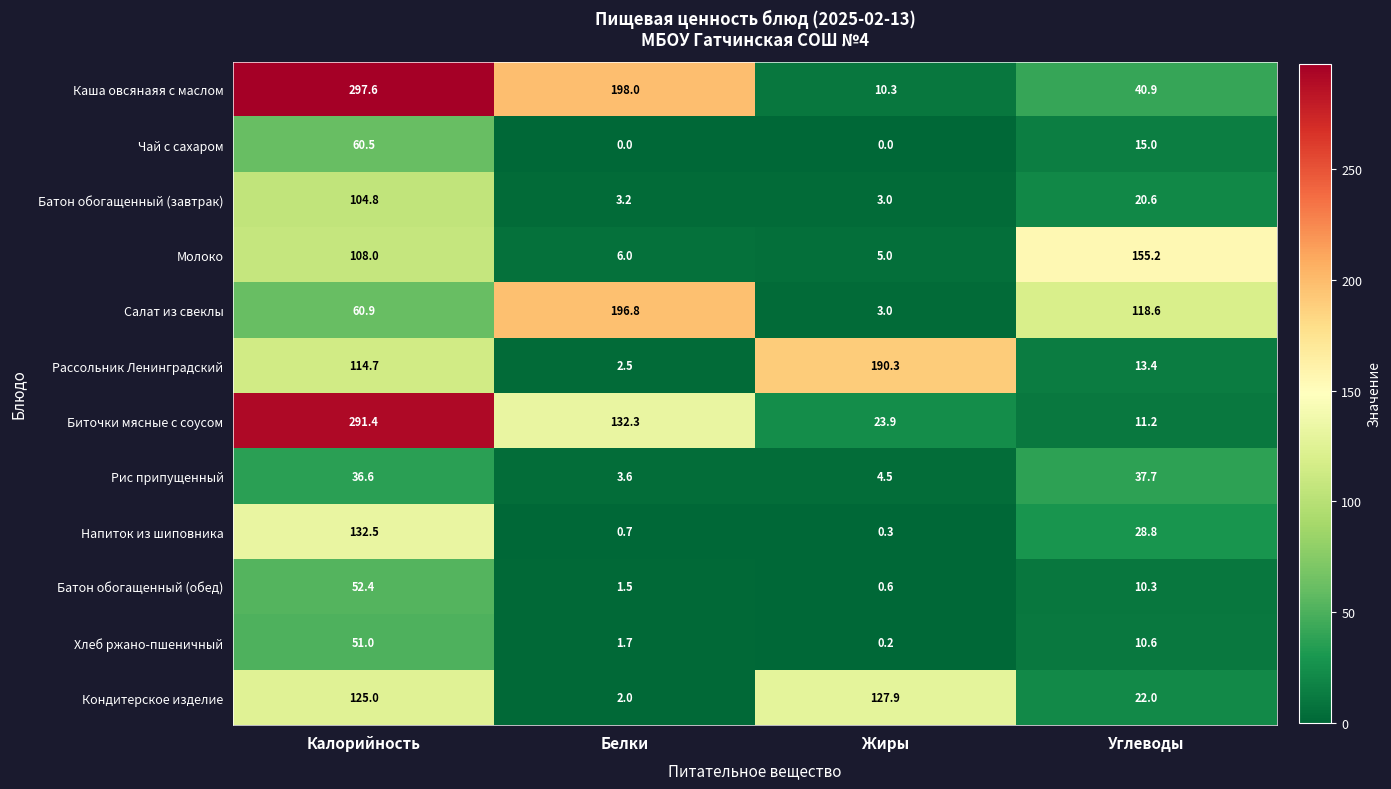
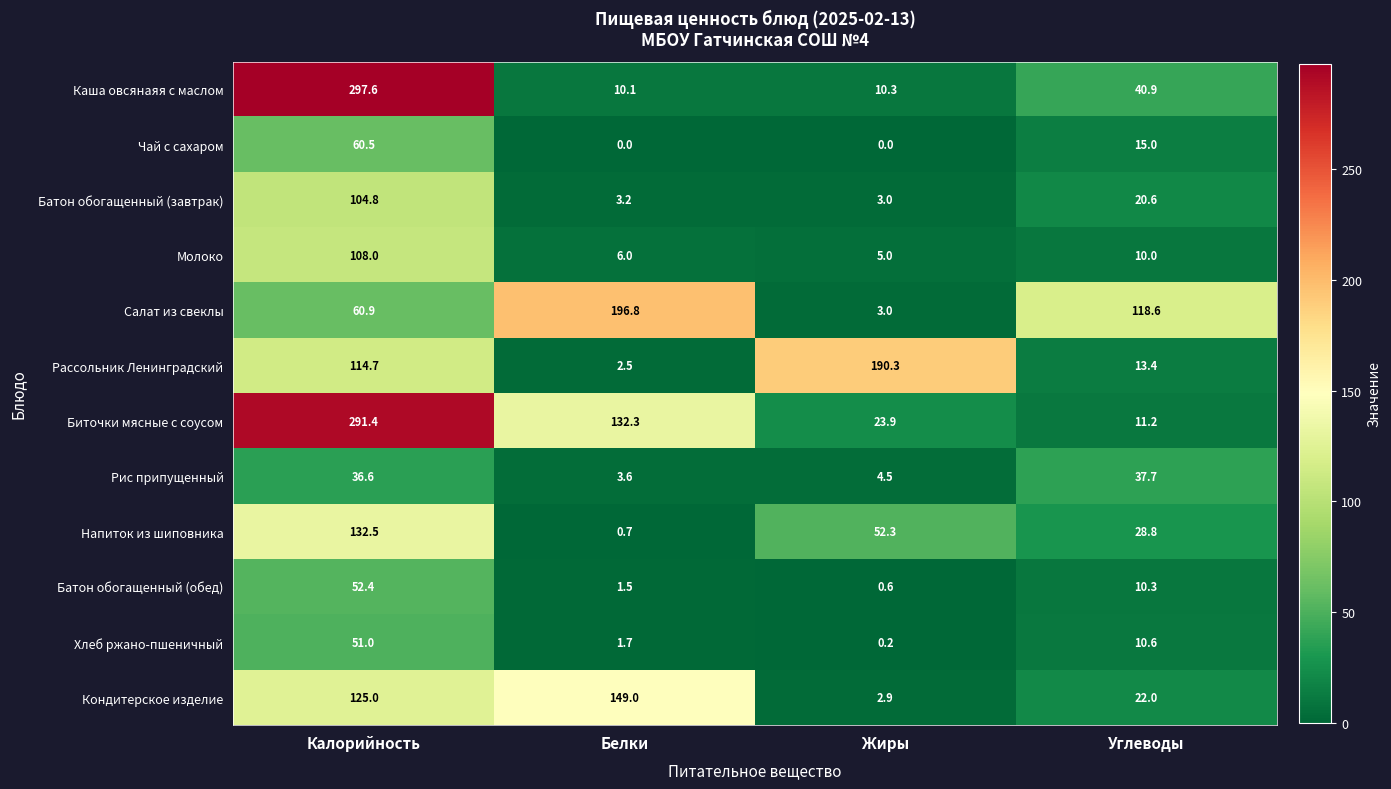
  {
    "Каша овсянаяя с маслом": {
      "Калорийность": 297.6,
-     "Белки": 198.0,
+     "Белки": 10.1,
      "Жиры": 10.3,
      "Углеводы": 40.9
    },
    "Чай с сахаром": {
      "Калорийность": 60.5,
      "Белки": 0.0,
      "Жиры": 0.0,
      "Углеводы": 15.0
    },
    "Батон обогащенный (завтрак)": {
      "Калорийность": 104.8,
      "Белки": 3.2,
      "Жиры": 3.0,
      "Углеводы": 20.6
    },
    "Молоко": {
      "Калорийность": 108.0,
      "Белки": 6.0,
      "Жиры": 5.0,
-     "Углеводы": 155.2
+     "Углеводы": 10.0
    },
    "Салат из свеклы": {
      "Калорийность": 60.9,
      "Белки": 196.8,
      "Жиры": 3.0,
      "Углеводы": 118.6
    },
    "Рассольник Ленинградский": {
      "Калорийность": 114.7,
      "Белки": 2.5,
      "Жиры": 190.3,
      "Углеводы": 13.4
    },
    "Биточки мясные с соусом": {
      "Калорийность": 291.4,
      "Белки": 132.3,
      "Жиры": 23.9,
      "Углеводы": 11.2
    },
    "Рис припущенный": {
      "Калорийность": 36.6,
      "Белки": 3.6,
      "Жиры": 4.5,
      "Углеводы": 37.7
    },
    "Напиток из шиповника": {
      "Калорийность": 132.5,
      "Белки": 0.7,
-     "Жиры": 0.3,
+     "Жиры": 52.3,
      "Углеводы": 28.8
    },
    "Батон обогащенный (обед)": {
      "Калорийность": 52.4,
      "Белки": 1.5,
      "Жиры": 0.6,
      "Углеводы": 10.3
    },
    "Хлеб ржано-пшеничный": {
      "Калорийность": 51.0,
      "Белки": 1.7,
      "Жиры": 0.2,
      "Углеводы": 10.6
    },
    "Кондитерское изделие": {
      "Калорийность": 125.0,
-     "Белки": 2.0,
-     "Жиры": 127.9,
+     "Белки": 149.0,
+     "Жиры": 2.9,
      "Углеводы": 22.0
    }
  }
